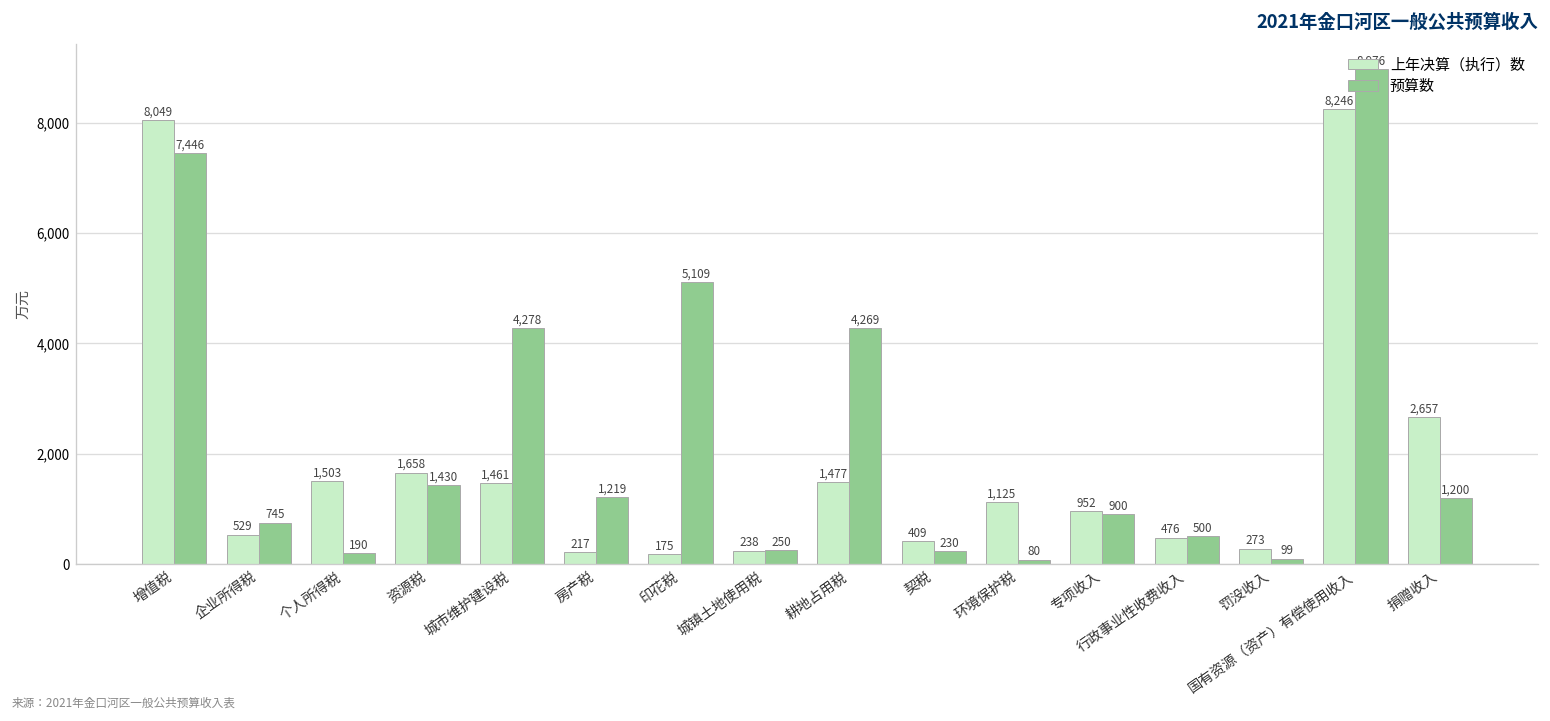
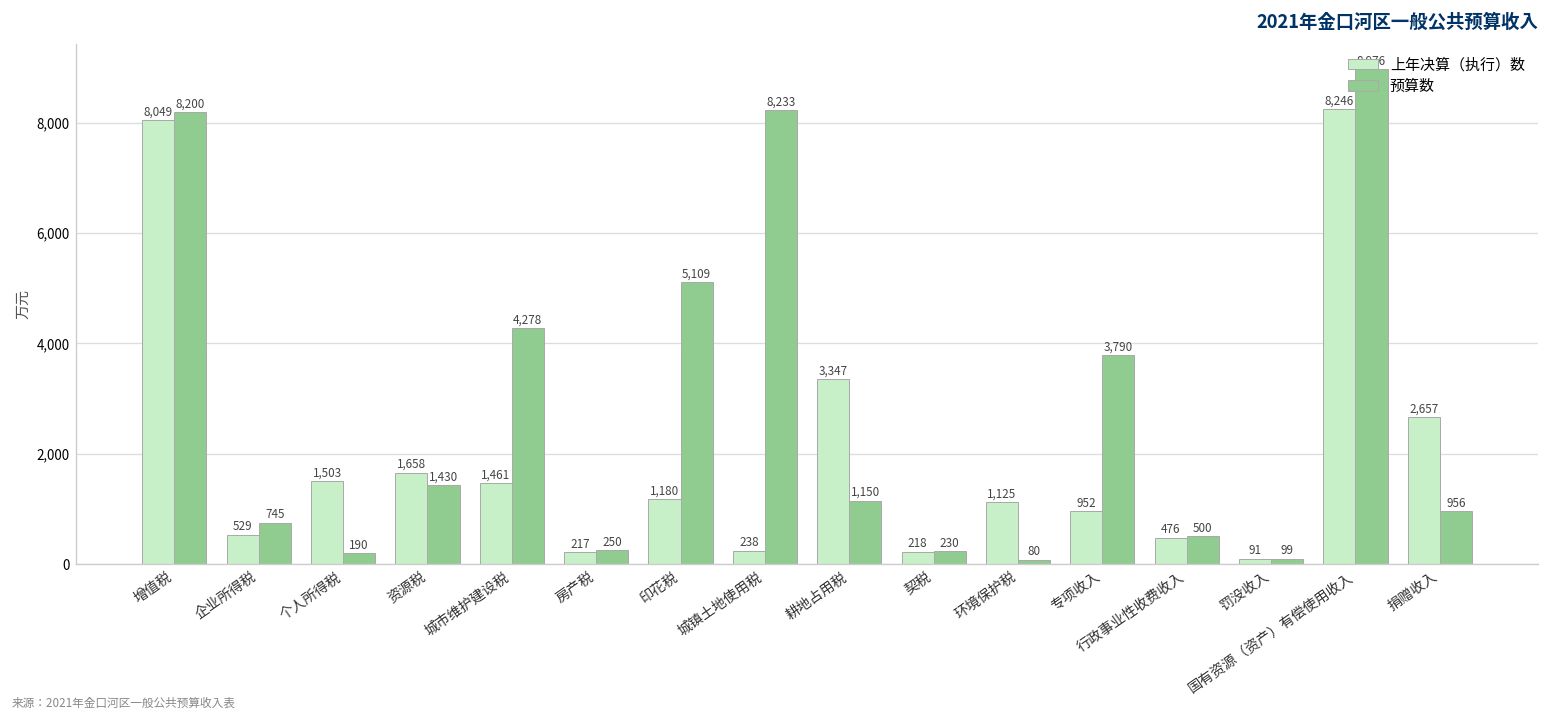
  {
    "上年决算（执行）数": {
      "增值税": "8,049",
      "企业所得税": "529",
      "个人所得税": "1,503",
      "资源税": "1,658",
      "城市维护建设税": "1,461",
      "房产税": "217",
-     "印花税": "175",
+     "印花税": "1,180",
      "城镇土地使用税": "238",
-     "耕地占用税": "1,477",
-     "契税": "409",
+     "耕地占用税": "3,347",
+     "契税": "218",
      "环境保护税": "1,125",
      "专项收入": "952",
      "行政事业性收费收入": "476",
-     "罚没收入": "273",
+     "罚没收入": "91",
      "国有资源（资产）有偿使用收入": "8,246",
      "捐赠收入": "2,657"
    },
    "预算数": {
-     "增值税": "7,446",
+     "增值税": "8,200",
      "企业所得税": "745",
      "个人所得税": "190",
      "资源税": "1,430",
      "城市维护建设税": "4,278",
-     "房产税": "1,219",
+     "房产税": "250",
      "印花税": "5,109",
-     "城镇土地使用税": "250",
-     "耕地占用税": "4,269",
+     "城镇土地使用税": "8,233",
+     "耕地占用税": "1,150",
      "契税": "230",
      "环境保护税": "80",
-     "专项收入": "900",
+     "专项收入": "3,790",
      "行政事业性收费收入": "500",
      "罚没收入": "99",
      "国有资源（资产）有偿使用收入": "8,976",
-     "捐赠收入": "1,200"
+     "捐赠收入": "956"
    }
  }
